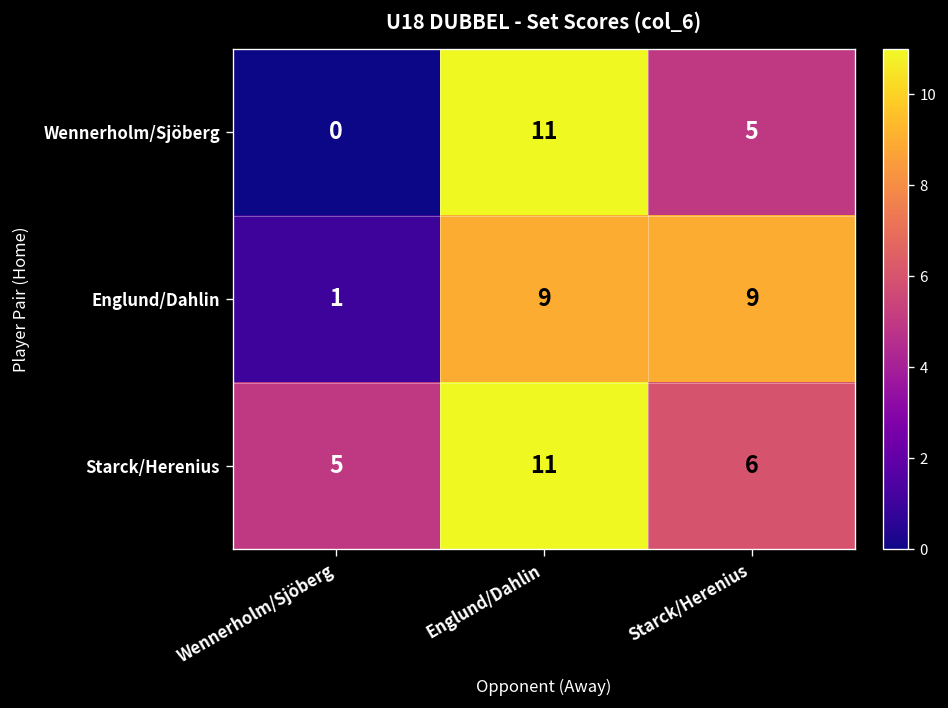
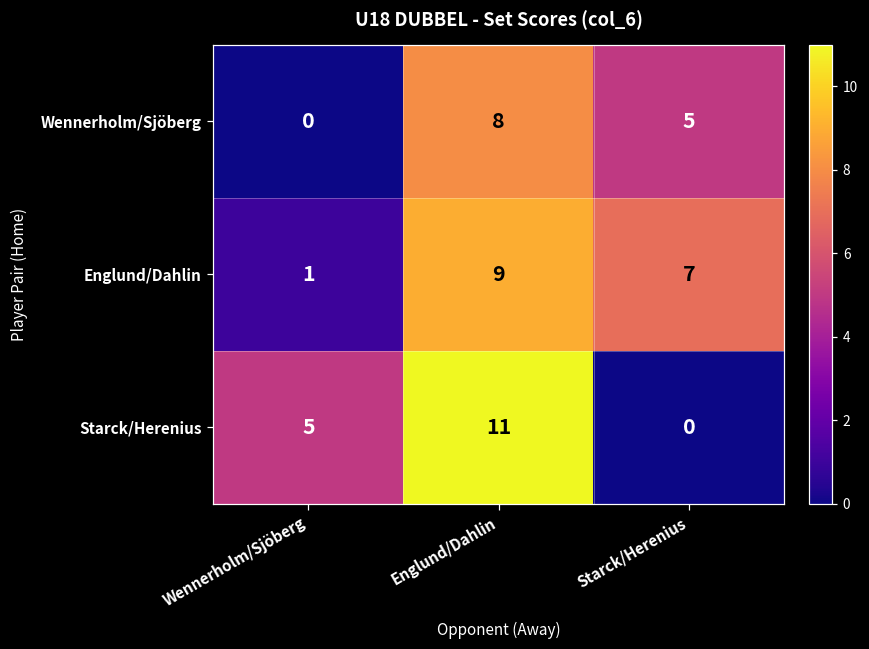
  {
    "Wennerholm/Sjöberg": {
      "Wennerholm/Sjöberg": 0,
-     "Englund/Dahlin": 11,
+     "Englund/Dahlin": 8,
      "Starck/Herenius": 5
    },
    "Englund/Dahlin": {
      "Wennerholm/Sjöberg": 1,
      "Englund/Dahlin": 9,
-     "Starck/Herenius": 9
+     "Starck/Herenius": 7
    },
    "Starck/Herenius": {
      "Wennerholm/Sjöberg": 5,
      "Englund/Dahlin": 11,
-     "Starck/Herenius": 6
+     "Starck/Herenius": 0
    }
  }
